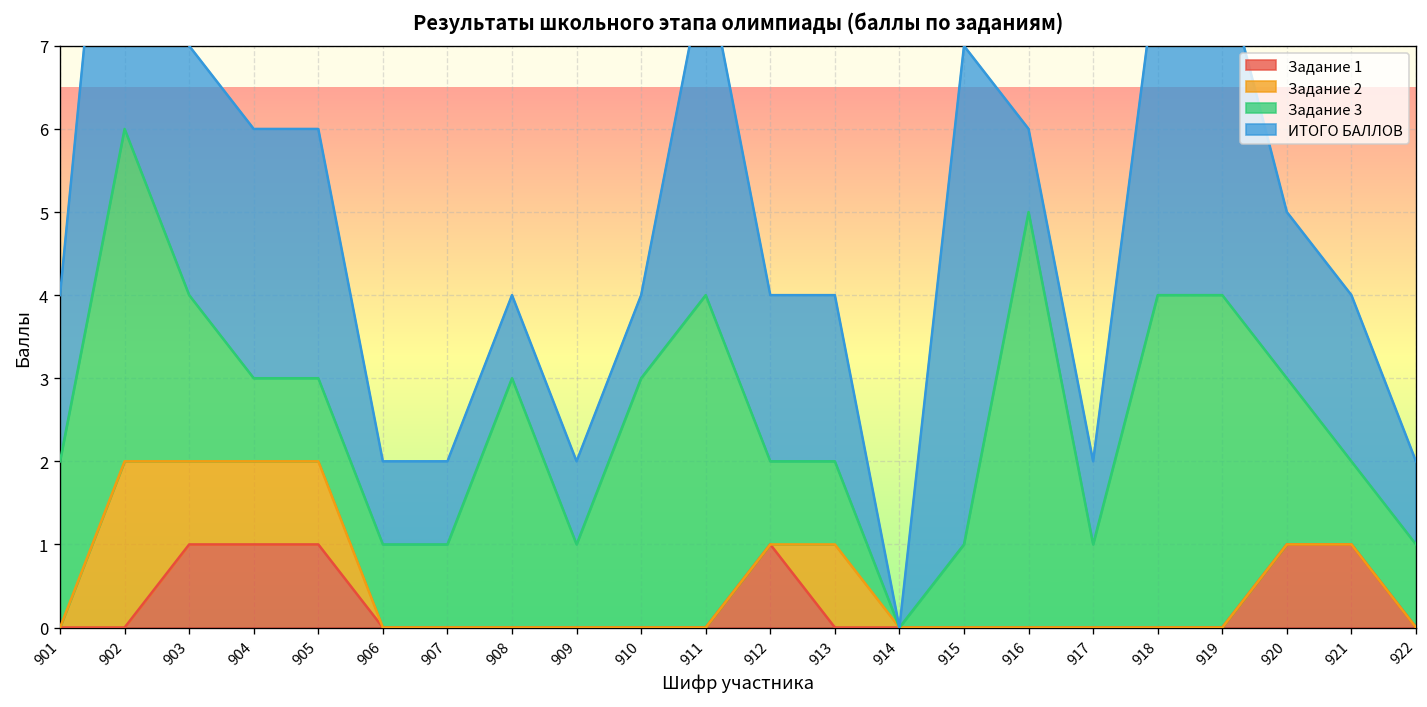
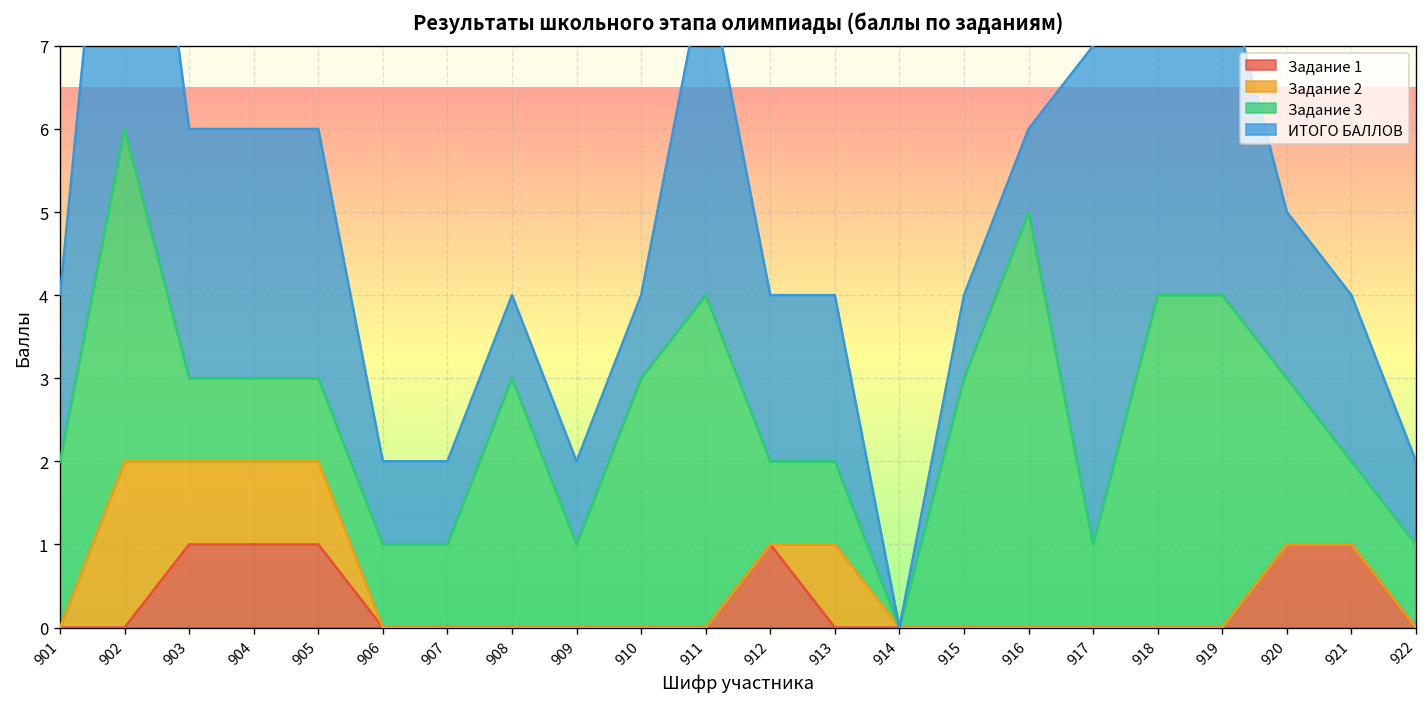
  {
    "Задание 1": {
      "902": 0,
      "903": 1,
      "904": 1,
      "905": 1,
      "913": 0
    },
    "Задание 2": {
      "902": 2,
      "903": 2,
      "904": 2,
      "905": 2,
      "913": 1
    },
    "Задание 3": {
      "901": 2,
      "902": 6,
-     "903": 2,
+     "903": 1,
      "904": 3,
      "905": 3,
      "906": 1,
      "907": 1,
      "908": 3,
      "909": 1,
      "910": 3,
      "911": 4,
      "912": 2,
      "913": 2,
-     "915": 1,
+     "915": 3,
      "916": 5,
      "917": 1,
      "918": 4,
      "919": 4,
      "920": 3,
      "921": 2,
      "922": 1
    },
    "ИТОГО БАЛЛОВ": {
      "901": 2,
      "903": 3,
      "904": 3,
      "905": 3,
      "906": 1,
      "907": 1,
      "908": 1,
      "909": 1,
      "910": 1,
      "912": 2,
      "913": 2,
-     "915": 6,
+     "915": 1,
      "916": 1,
-     "917": 1,
+     "917": 6,
      "920": 2,
      "921": 2,
      "922": 1
    }
  }
